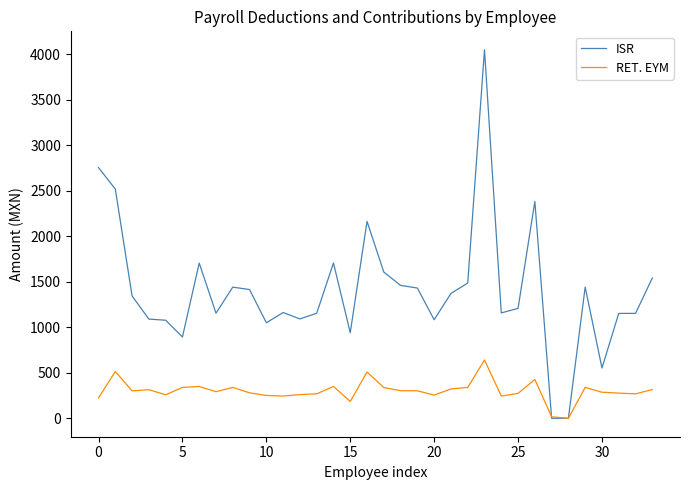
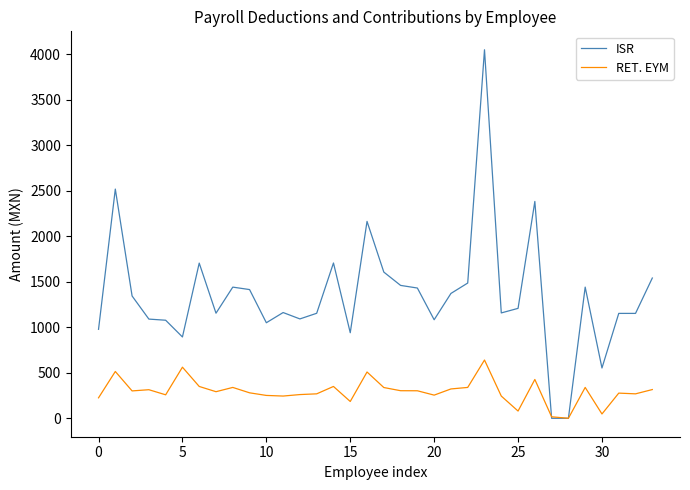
  {
    "ISR": {
-     "0": 2800,
+     "0": 1000,
      "5": 900,
      "10": 1000,
      "15": 900,
      "20": 1100,
      "25": 1200,
      "30": 600
    },
    "RET. EYM": {
      "0": 200,
-     "5": 300,
+     "5": 600,
      "10": 300,
      "15": 200,
      "20": 300,
-     "25": 300,
-     "30": 300
+     "25": 100,
+     "30": 0
    }
  }
